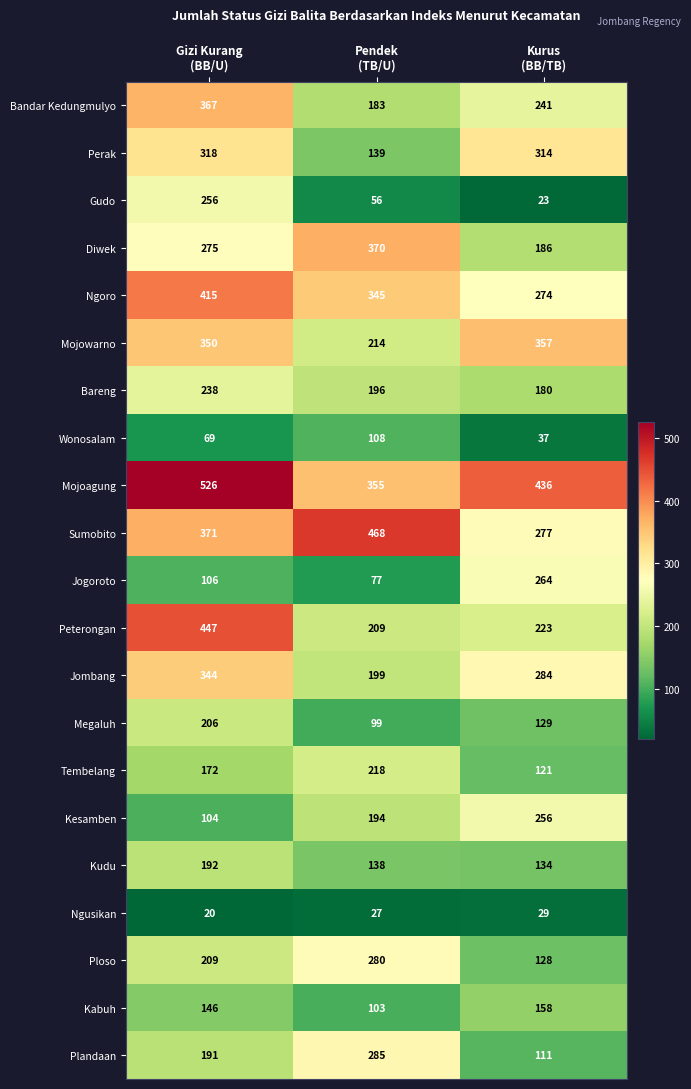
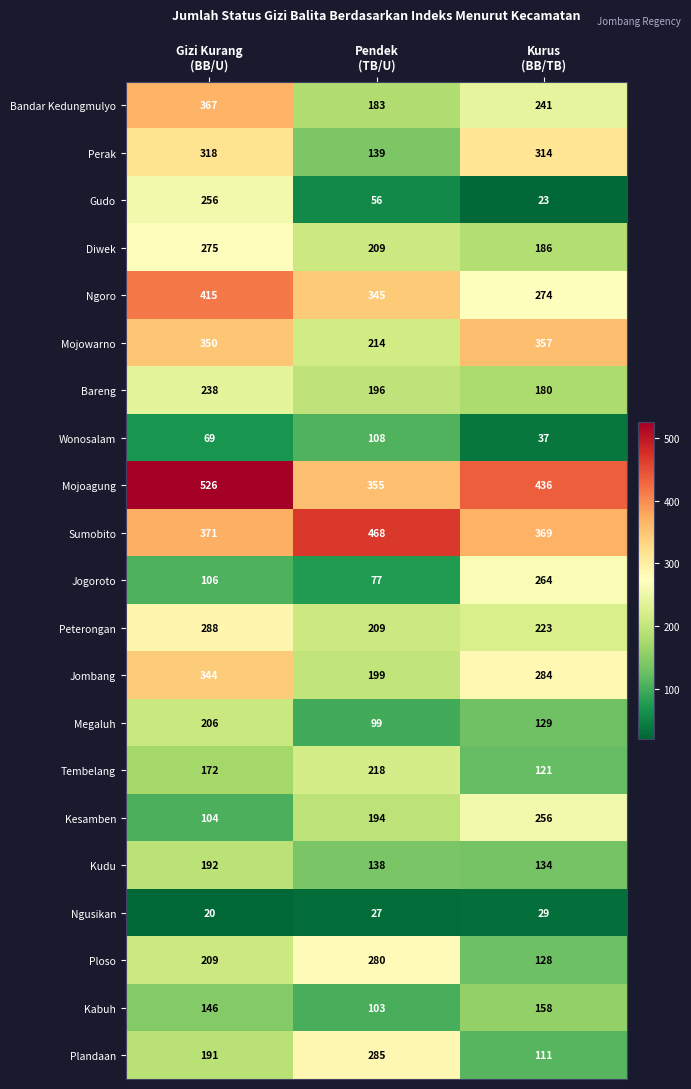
  {
    "Bandar Kedungmulyo": {
      "Gizi Kurang (BB/U)": 367,
      "Pendek (TB/U)": 183,
      "Kurus (BB/TB)": 241
    },
    "Perak": {
      "Gizi Kurang (BB/U)": 318,
      "Pendek (TB/U)": 139,
      "Kurus (BB/TB)": 314
    },
    "Gudo": {
      "Gizi Kurang (BB/U)": 256,
      "Pendek (TB/U)": 56,
      "Kurus (BB/TB)": 23
    },
    "Diwek": {
      "Gizi Kurang (BB/U)": 275,
-     "Pendek (TB/U)": 370,
+     "Pendek (TB/U)": 209,
      "Kurus (BB/TB)": 186
    },
    "Ngoro": {
      "Gizi Kurang (BB/U)": 415,
      "Pendek (TB/U)": 345,
      "Kurus (BB/TB)": 274
    },
    "Mojowarno": {
      "Gizi Kurang (BB/U)": 350,
      "Pendek (TB/U)": 214,
      "Kurus (BB/TB)": 357
    },
    "Bareng": {
      "Gizi Kurang (BB/U)": 238,
      "Pendek (TB/U)": 196,
      "Kurus (BB/TB)": 180
    },
    "Wonosalam": {
      "Gizi Kurang (BB/U)": 69,
      "Pendek (TB/U)": 108,
      "Kurus (BB/TB)": 37
    },
    "Mojoagung": {
      "Gizi Kurang (BB/U)": 526,
      "Pendek (TB/U)": 355,
      "Kurus (BB/TB)": 436
    },
    "Sumobito": {
      "Gizi Kurang (BB/U)": 371,
      "Pendek (TB/U)": 468,
-     "Kurus (BB/TB)": 277
+     "Kurus (BB/TB)": 369
    },
    "Jogoroto": {
      "Gizi Kurang (BB/U)": 106,
      "Pendek (TB/U)": 77,
      "Kurus (BB/TB)": 264
    },
    "Peterongan": {
-     "Gizi Kurang (BB/U)": 447,
+     "Gizi Kurang (BB/U)": 288,
      "Pendek (TB/U)": 209,
      "Kurus (BB/TB)": 223
    },
    "Jombang": {
      "Gizi Kurang (BB/U)": 344,
      "Pendek (TB/U)": 199,
      "Kurus (BB/TB)": 284
    },
    "Megaluh": {
      "Gizi Kurang (BB/U)": 206,
      "Pendek (TB/U)": 99,
      "Kurus (BB/TB)": 129
    },
    "Tembelang": {
      "Gizi Kurang (BB/U)": 172,
      "Pendek (TB/U)": 218,
      "Kurus (BB/TB)": 121
    },
    "Kesamben": {
      "Gizi Kurang (BB/U)": 104,
      "Pendek (TB/U)": 194,
      "Kurus (BB/TB)": 256
    },
    "Kudu": {
      "Gizi Kurang (BB/U)": 192,
      "Pendek (TB/U)": 138,
      "Kurus (BB/TB)": 134
    },
    "Ngusikan": {
      "Gizi Kurang (BB/U)": 20,
      "Pendek (TB/U)": 27,
      "Kurus (BB/TB)": 29
    },
    "Ploso": {
      "Gizi Kurang (BB/U)": 209,
      "Pendek (TB/U)": 280,
      "Kurus (BB/TB)": 128
    },
    "Kabuh": {
      "Gizi Kurang (BB/U)": 146,
      "Pendek (TB/U)": 103,
      "Kurus (BB/TB)": 158
    },
    "Plandaan": {
      "Gizi Kurang (BB/U)": 191,
      "Pendek (TB/U)": 285,
      "Kurus (BB/TB)": 111
    }
  }
